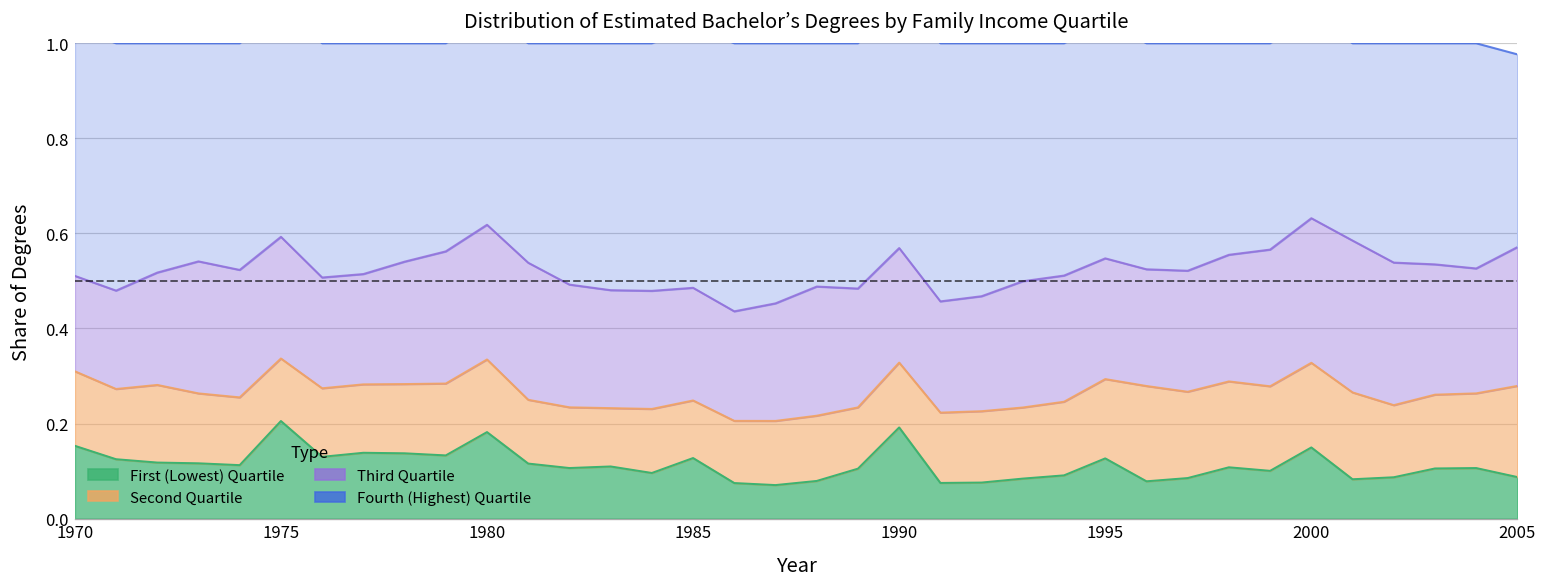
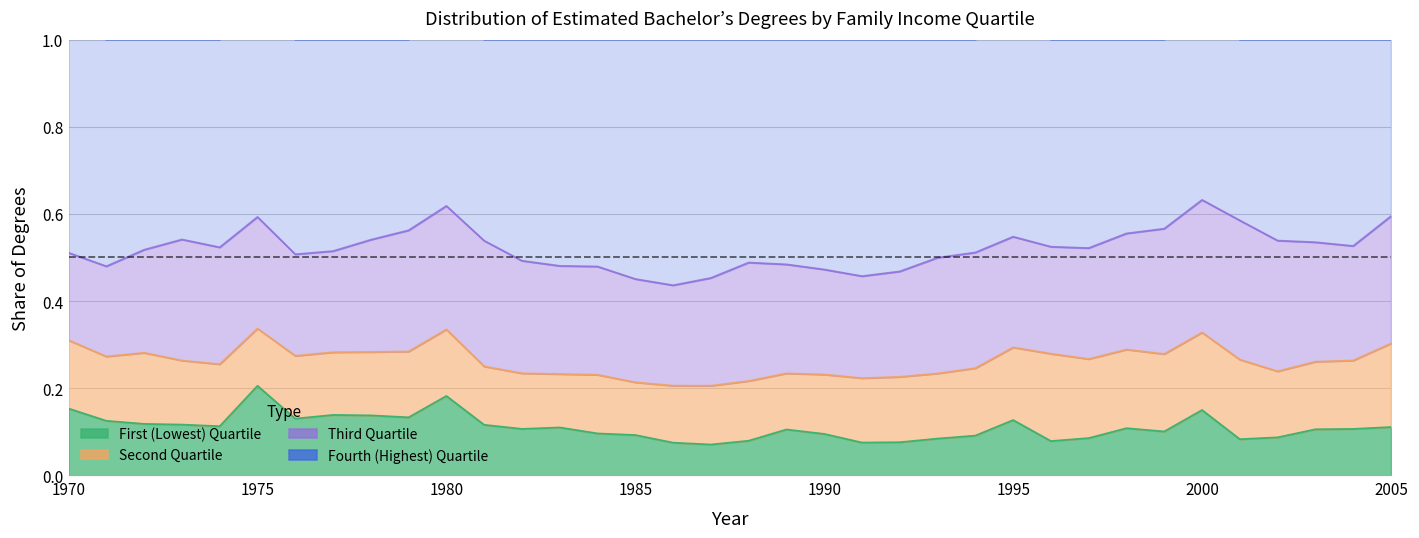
  {
    "First (Lowest) Quartile": {
      "1970": 0.15,
      "1975": 0.21,
      "1980": 0.18,
-     "1985": 0.13,
-     "1990": 0.19,
+     "1985": 0.09,
+     "1990": 0.09,
      "1995": 0.13,
      "2000": 0.15,
-     "2005": 0.09
+     "2005": 0.11
    },
    "Second Quartile": {
      "1970": 0.16,
      "1975": 0.13,
      "1980": 0.15,
      "1985": 0.12,
      "1990": 0.14,
      "1995": 0.17,
      "2000": 0.18,
      "2005": 0.19
    }
  }
